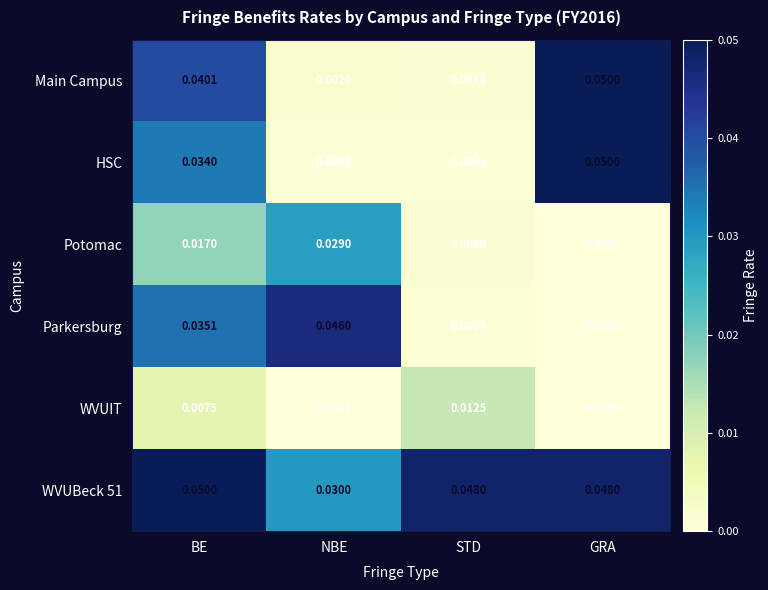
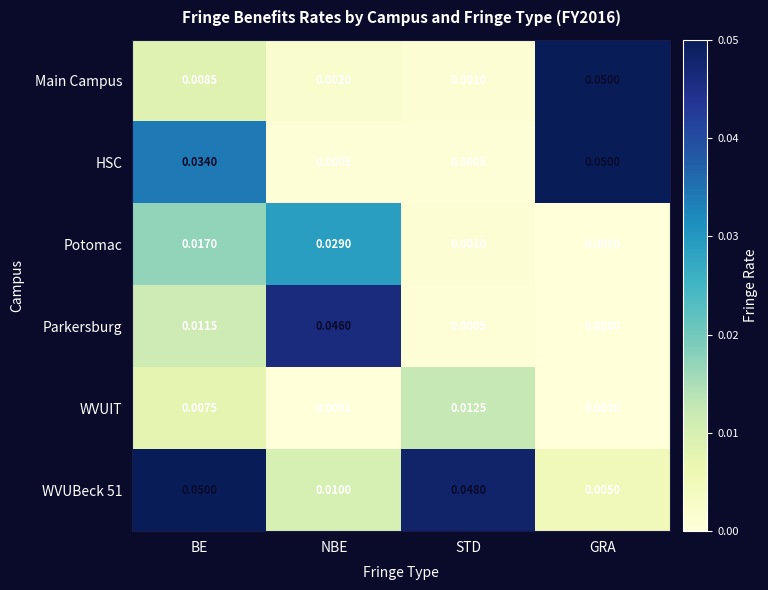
  {
    "Main Campus": {
-     "BE": 0.0401,
+     "BE": 0.0085,
      "NBE": 0.0020
    },
    "HSC": {
      "BE": 0.0340
    },
    "Potomac": {
      "BE": 0.0170,
      "NBE": 0.0290
    },
    "Parkersburg": {
-     "BE": 0.0351,
+     "BE": 0.0115,
      "NBE": 0.0460
    },
    "WVUIT": {
      "BE": 0.0075,
      "STD": 0.0125
    },
    "WVUBeck 51": {
-     "NBE": 0.0300,
+     "NBE": 0.0100,
      "STD": 0.0480,
-     "GRA": 0.0480
+     "GRA": 0.0050
    }
  }
